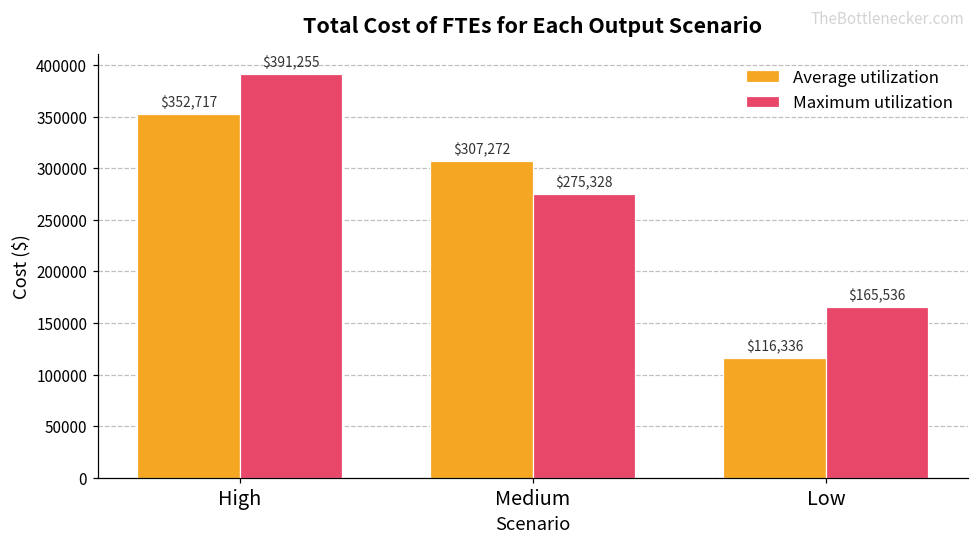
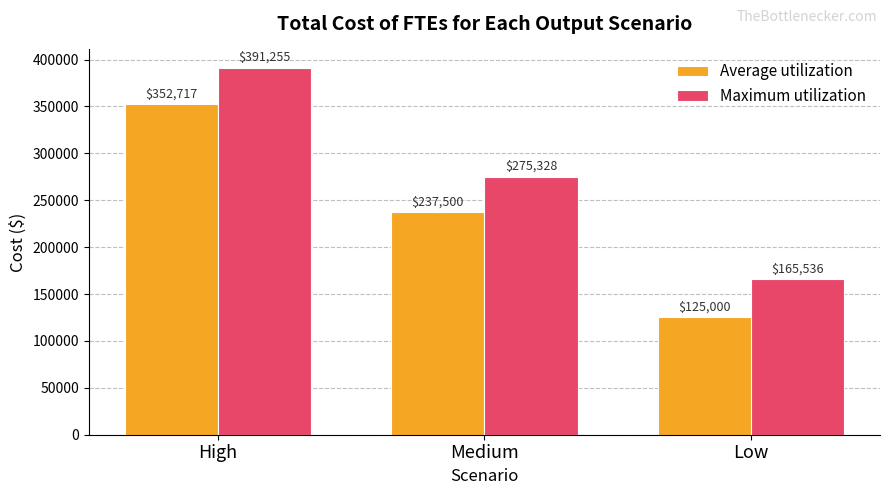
  {
    "Average utilization": {
      "High": "$352,717",
-     "Medium": "$307,272",
-     "Low": "$116,336"
+     "Medium": "$237,500",
+     "Low": "$125,000"
    },
    "Maximum utilization": {
      "High": "$391,255",
      "Medium": "$275,328",
      "Low": "$165,536"
    }
  }
